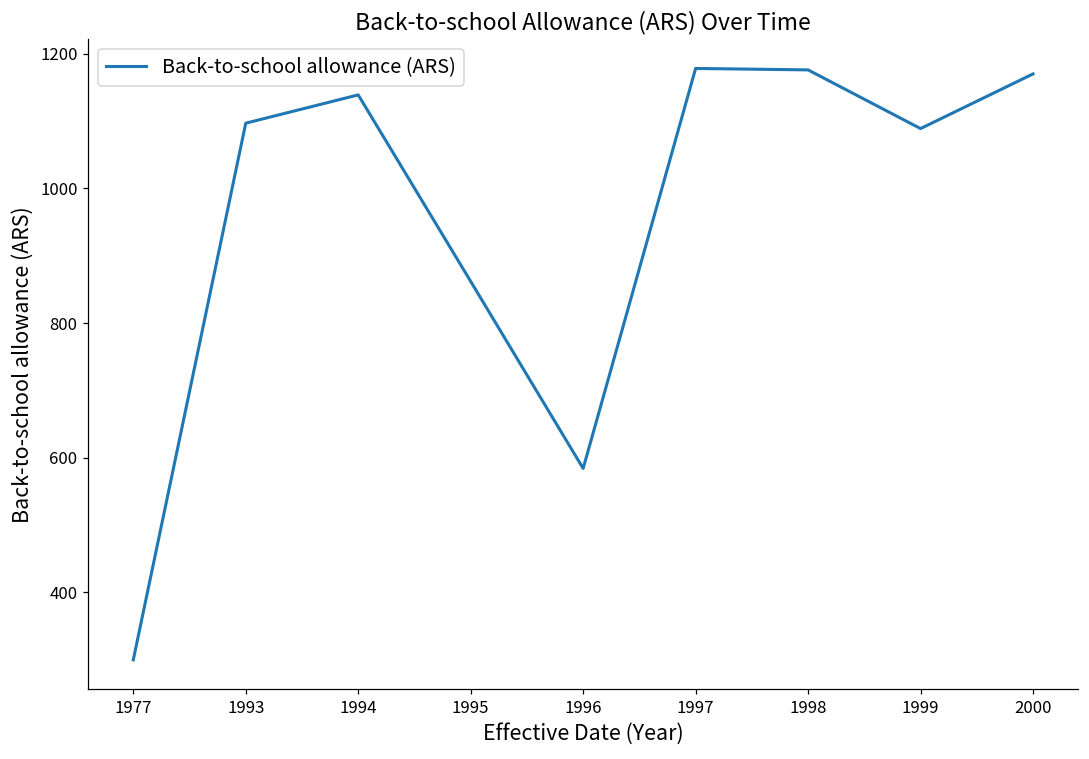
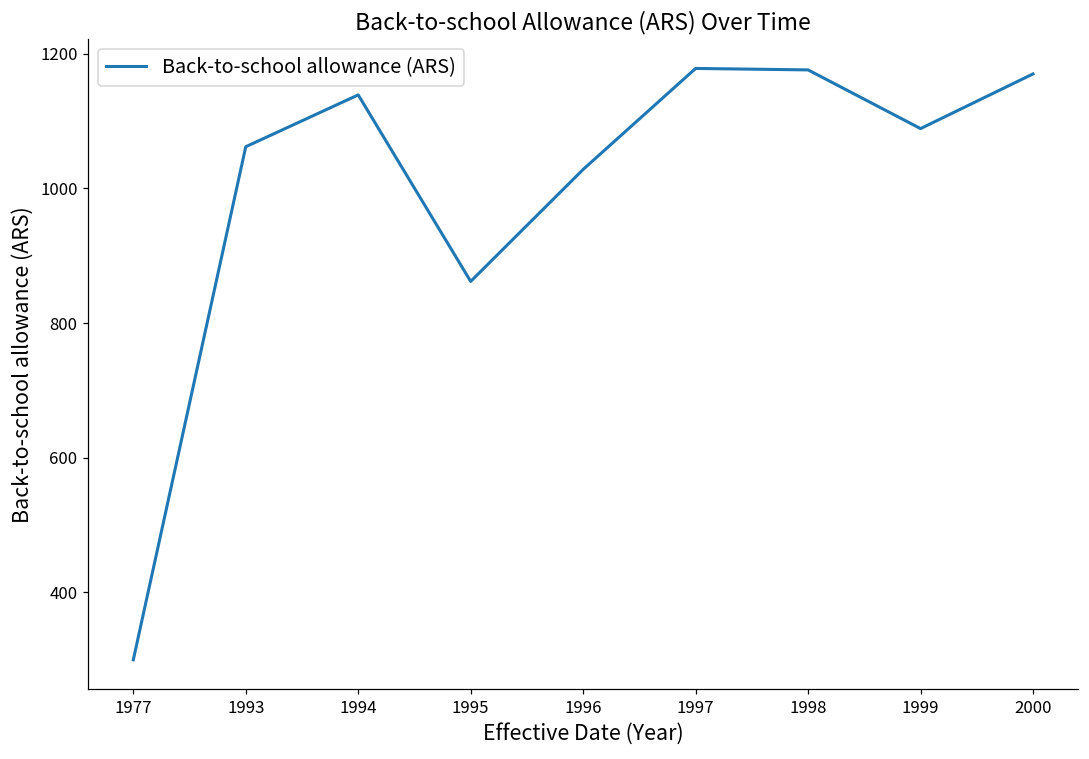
  {
    "1977": 300,
-   "1993": 1100,
+   "1993": 1060,
    "1994": 1140,
    "1995": 860,
-   "1996": 580,
+   "1996": 1030,
    "1997": 1180,
    "1998": 1180,
    "1999": 1090,
    "2000": 1170
  }
